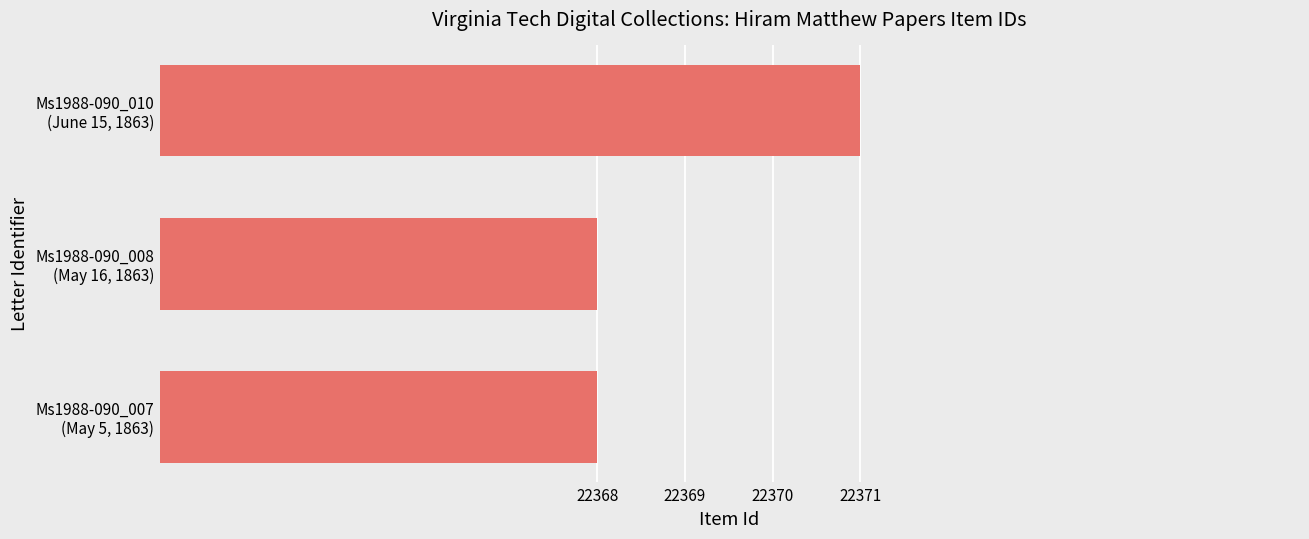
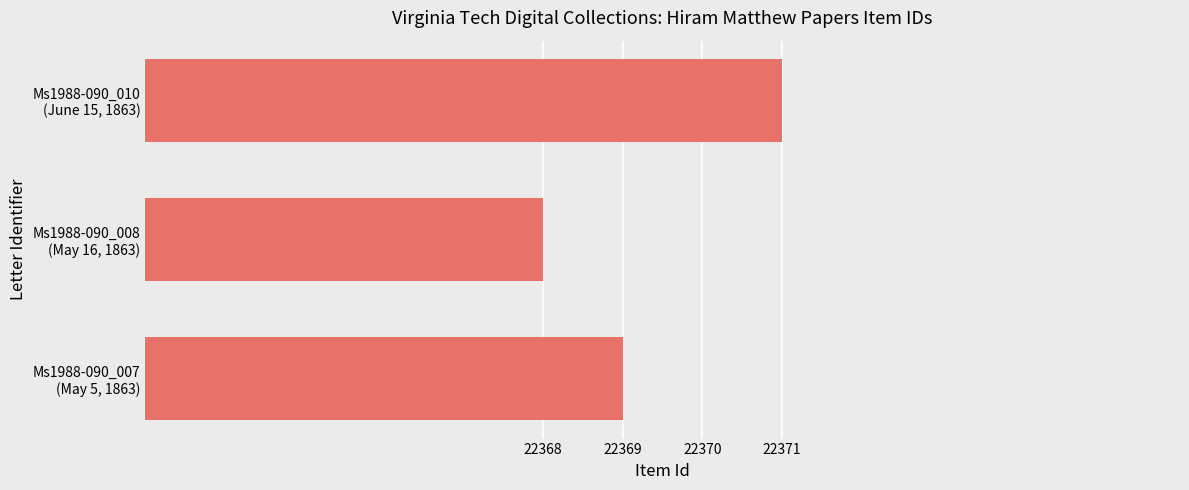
  {
    "Ms1988-090_010 (June 15, 1863)": 22371,
    "Ms1988-090_008 (May 16, 1863)": 22368,
-   "Ms1988-090_007 (May 5, 1863)": 22368
+   "Ms1988-090_007 (May 5, 1863)": 22369
  }
